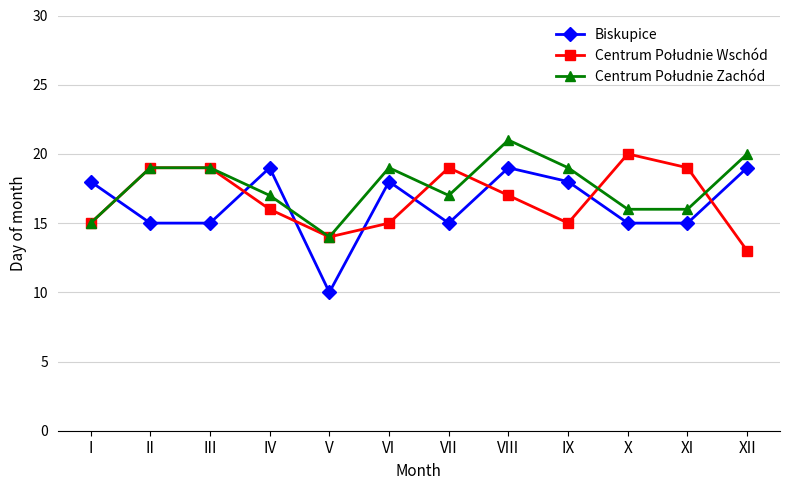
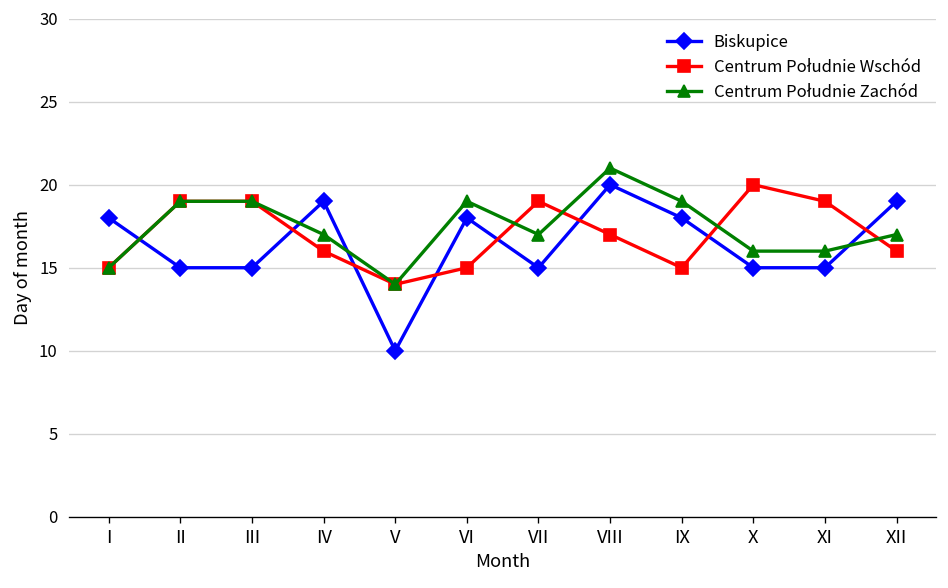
  {
    "Biskupice": {
      "I": 18,
      "II": 15,
      "III": 15,
      "IV": 19,
      "V": 10,
      "VI": 18,
      "VII": 15,
-     "VIII": 19,
+     "VIII": 20,
      "IX": 18,
      "X": 15,
      "XI": 15,
      "XII": 19
    },
    "Centrum Południe Wschód": {
      "IV": 16,
      "VI": 15,
      "VII": 19,
      "VIII": 17,
      "IX": 15,
      "X": 20,
      "XI": 19,
-     "XII": 13
+     "XII": 16
    },
    "Centrum Południe Zachód": {
      "IV": 17,
      "VI": 19,
      "VII": 17,
      "VIII": 21,
      "IX": 19,
      "X": 16,
      "XI": 16,
-     "XII": 20
+     "XII": 17
    }
  }
